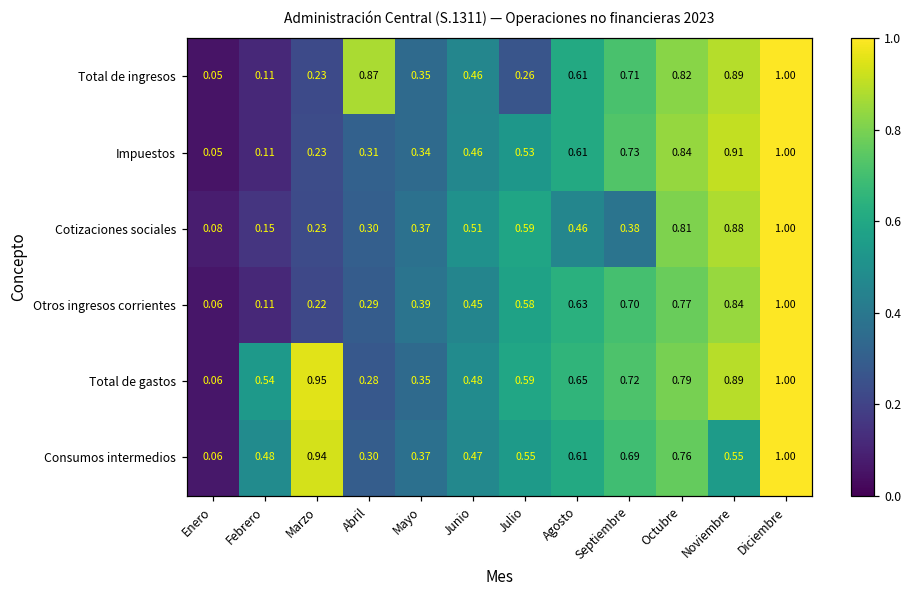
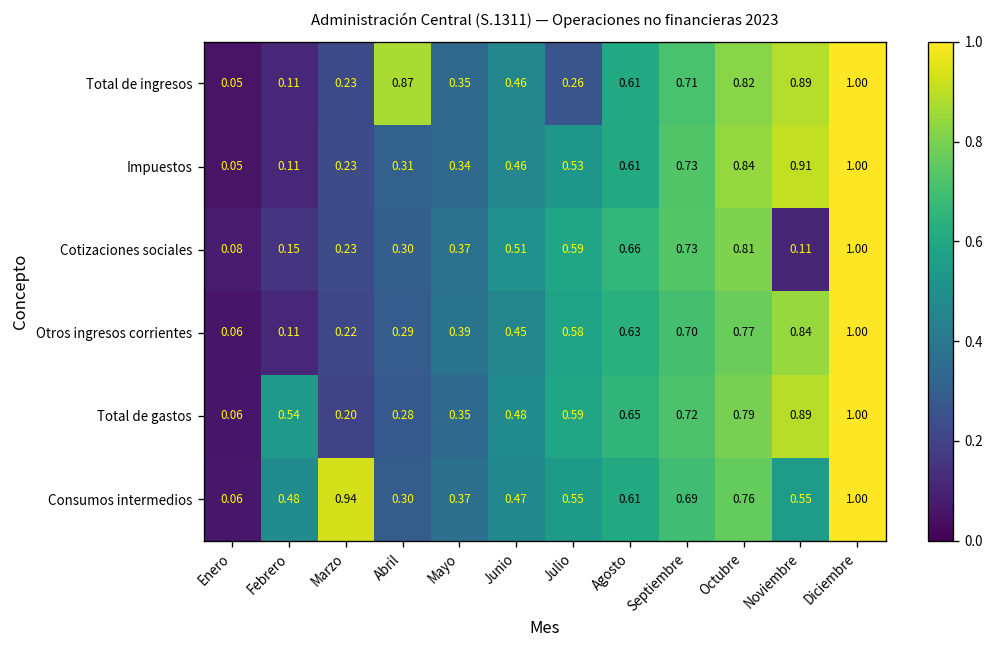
  {
    "Total de ingresos": {
      "Enero": 0.05,
      "Febrero": 0.11,
      "Marzo": 0.23,
      "Abril": 0.87,
      "Mayo": 0.35,
      "Junio": 0.46,
      "Julio": 0.26,
      "Agosto": 0.61,
      "Septiembre": 0.71,
      "Octubre": 0.82,
      "Noviembre": 0.89,
      "Diciembre": 1.00
    },
    "Impuestos": {
      "Enero": 0.05,
      "Febrero": 0.11,
      "Marzo": 0.23,
      "Abril": 0.31,
      "Mayo": 0.34,
      "Junio": 0.46,
      "Julio": 0.53,
      "Agosto": 0.61,
      "Septiembre": 0.73,
      "Octubre": 0.84,
      "Noviembre": 0.91,
      "Diciembre": 1.00
    },
    "Cotizaciones sociales": {
      "Enero": 0.08,
      "Febrero": 0.15,
      "Marzo": 0.23,
      "Abril": 0.30,
      "Mayo": 0.37,
      "Junio": 0.51,
      "Julio": 0.59,
-     "Agosto": 0.46,
-     "Septiembre": 0.38,
+     "Agosto": 0.66,
+     "Septiembre": 0.73,
      "Octubre": 0.81,
-     "Noviembre": 0.88,
+     "Noviembre": 0.11,
      "Diciembre": 1.00
    },
    "Otros ingresos corrientes": {
      "Enero": 0.06,
      "Febrero": 0.11,
      "Marzo": 0.22,
      "Abril": 0.29,
      "Mayo": 0.39,
      "Junio": 0.45,
      "Julio": 0.58,
      "Agosto": 0.63,
      "Septiembre": 0.70,
      "Octubre": 0.77,
      "Noviembre": 0.84,
      "Diciembre": 1.00
    },
    "Total de gastos": {
      "Enero": 0.06,
      "Febrero": 0.54,
-     "Marzo": 0.95,
+     "Marzo": 0.20,
      "Abril": 0.28,
      "Mayo": 0.35,
      "Junio": 0.48,
      "Julio": 0.59,
      "Agosto": 0.65,
      "Septiembre": 0.72,
      "Octubre": 0.79,
      "Noviembre": 0.89,
      "Diciembre": 1.00
    },
    "Consumos intermedios": {
      "Enero": 0.06,
      "Febrero": 0.48,
      "Marzo": 0.94,
      "Abril": 0.30,
      "Mayo": 0.37,
      "Junio": 0.47,
      "Julio": 0.55,
      "Agosto": 0.61,
      "Septiembre": 0.69,
      "Octubre": 0.76,
      "Noviembre": 0.55,
      "Diciembre": 1.00
    }
  }
